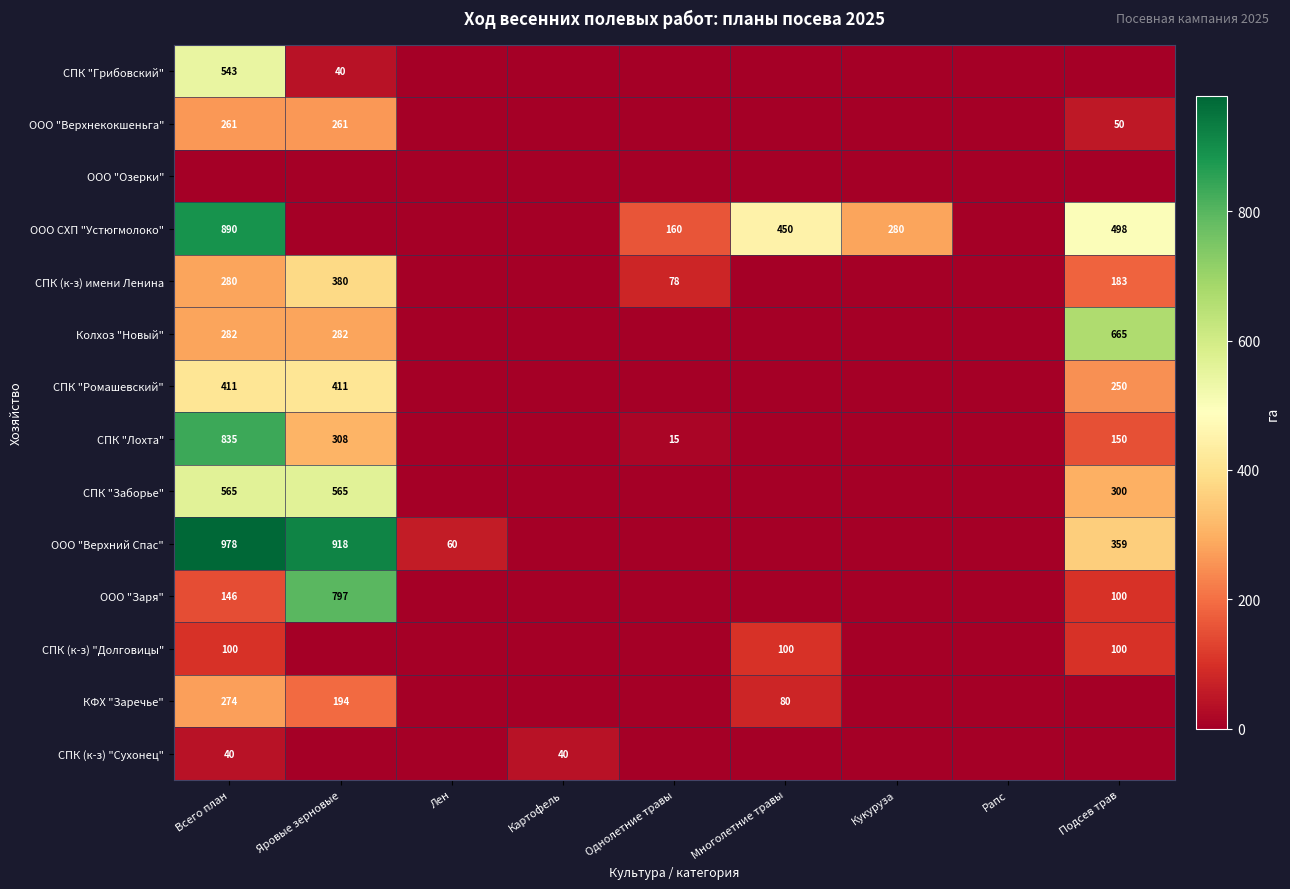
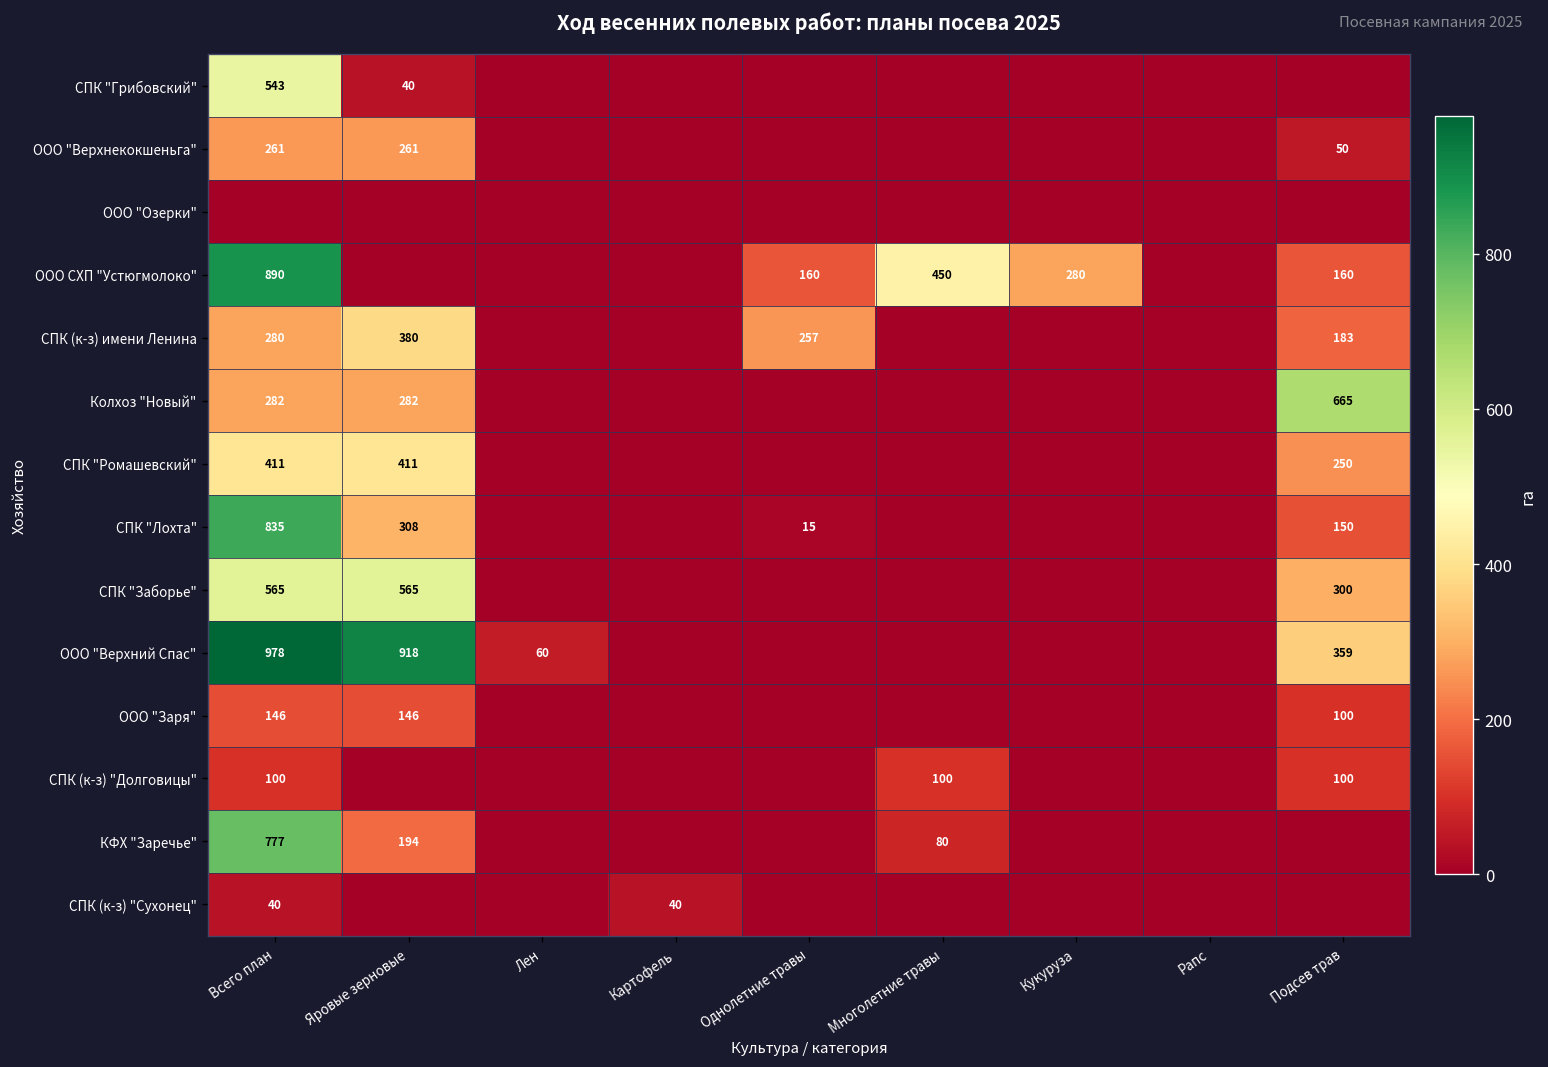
  {
    "СПК \"Грибовский\"": {
      "Всего план": 543,
      "Яровые зерновые": 40
    },
    "ООО \"Верхнекокшеньга\"": {
      "Всего план": 261,
      "Яровые зерновые": 261,
      "Подсев трав": 50
    },
    "ООО СХП \"Устюгмолоко\"": {
      "Всего план": 890,
      "Однолетние травы": 160,
      "Многолетние травы": 450,
      "Кукуруза": 280,
-     "Подсев трав": 498
+     "Подсев трав": 160
    },
    "СПК (к-з) имени Ленина": {
      "Всего план": 280,
      "Яровые зерновые": 380,
-     "Однолетние травы": 78,
+     "Однолетние травы": 257,
      "Подсев трав": 183
    },
    "Колхоз \"Новый\"": {
      "Всего план": 282,
      "Яровые зерновые": 282,
      "Подсев трав": 665
    },
    "СПК \"Ромашевский\"": {
      "Всего план": 411,
      "Яровые зерновые": 411,
      "Подсев трав": 250
    },
    "СПК \"Лохта\"": {
      "Всего план": 835,
      "Яровые зерновые": 308,
      "Однолетние травы": 15,
      "Подсев трав": 150
    },
    "СПК \"Заборье\"": {
      "Всего план": 565,
      "Яровые зерновые": 565,
      "Подсев трав": 300
    },
    "ООО \"Верхний Спас\"": {
      "Всего план": 978,
      "Яровые зерновые": 918,
      "Лен": 60,
      "Подсев трав": 359
    },
    "ООО \"Заря\"": {
      "Всего план": 146,
-     "Яровые зерновые": 797,
+     "Яровые зерновые": 146,
      "Подсев трав": 100
    },
    "СПК (к-з) \"Долговицы\"": {
      "Всего план": 100,
      "Многолетние травы": 100,
      "Подсев трав": 100
    },
    "КФХ \"Заречье\"": {
-     "Всего план": 274,
+     "Всего план": 777,
      "Яровые зерновые": 194,
      "Многолетние травы": 80
    },
    "СПК (к-з) \"Сухонец\"": {
      "Всего план": 40,
      "Картофель": 40
    }
  }
